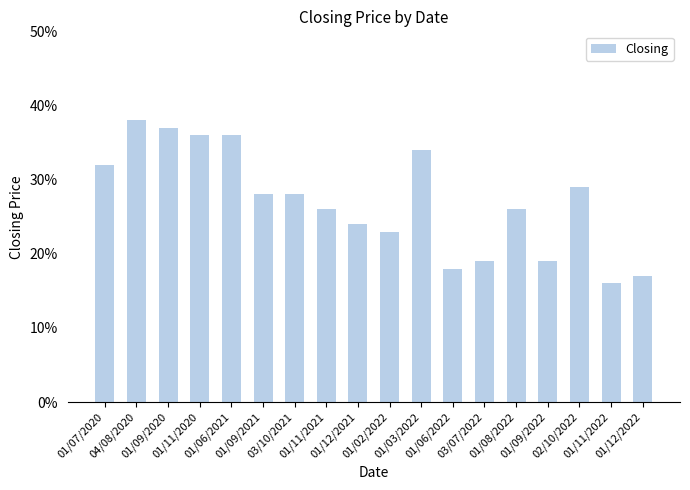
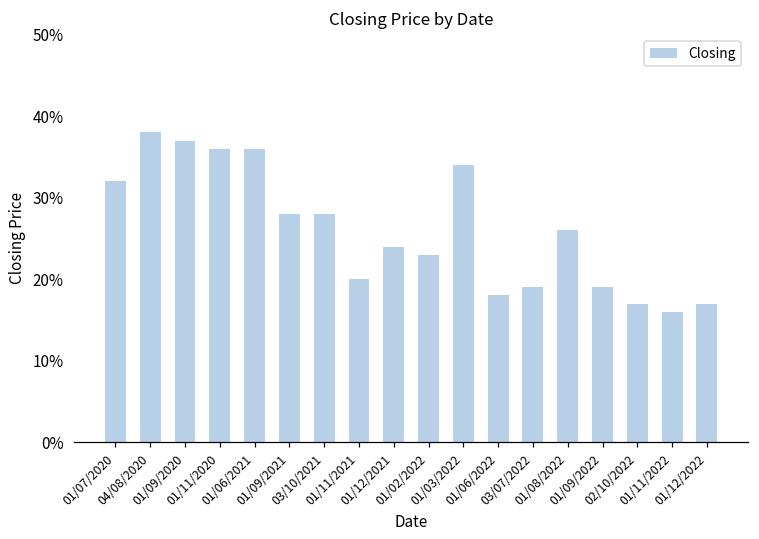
  {
    "01/07/2020": "32%",
    "04/08/2020": "38%",
    "01/09/2020": "37%",
    "01/11/2020": "36%",
    "01/06/2021": "36%",
    "01/09/2021": "28%",
    "03/10/2021": "28%",
-   "01/11/2021": "26%",
+   "01/11/2021": "20%",
    "01/12/2021": "24%",
    "01/02/2022": "23%",
    "01/03/2022": "34%",
    "01/06/2022": "18%",
    "03/07/2022": "19%",
    "01/08/2022": "26%",
    "01/09/2022": "19%",
-   "02/10/2022": "29%",
+   "02/10/2022": "17%",
    "01/11/2022": "16%",
    "01/12/2022": "17%"
  }
